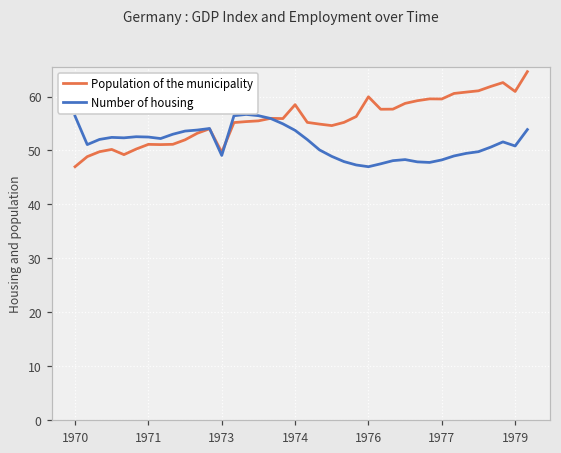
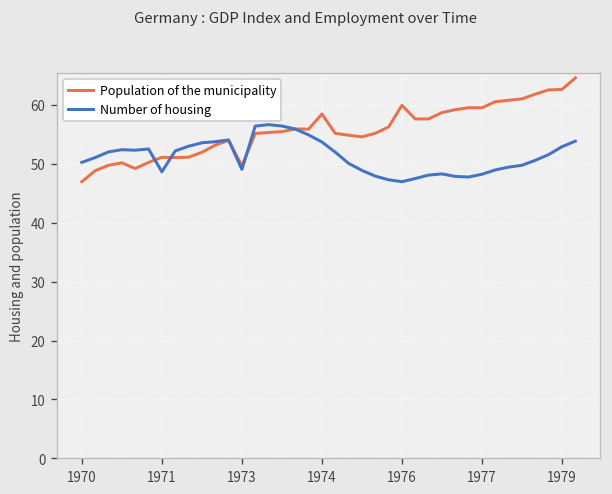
  {
    "Population of the municipality": {
      "1970": 47,
      "1971": 51,
      "1973": 50,
      "1974": 58,
      "1976": 60,
      "1977": 60,
-     "1979": 61
+     "1979": 63
    },
    "Number of housing": {
-     "1970": 56,
-     "1971": 52,
+     "1970": 50,
+     "1971": 49,
      "1973": 49,
      "1974": 54,
      "1976": 47,
      "1977": 48,
-     "1979": 51
+     "1979": 53
    }
  }
